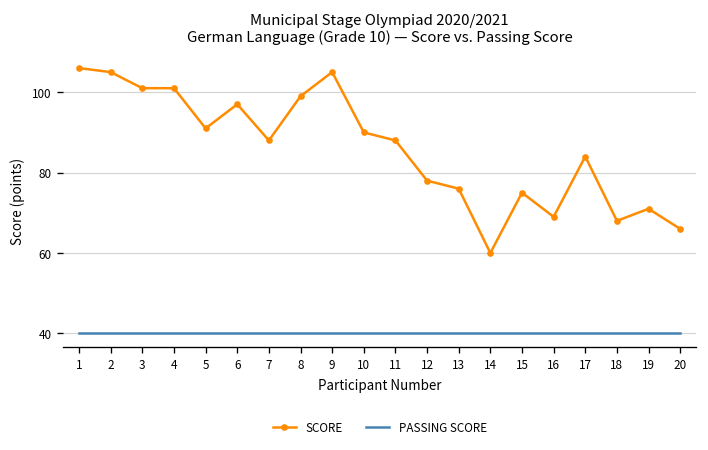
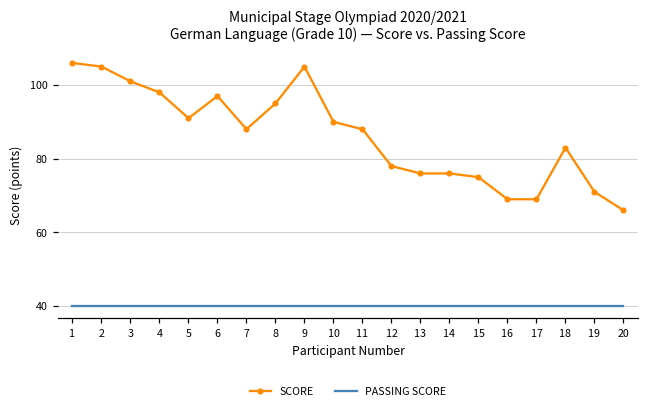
  {
    "SCORE": {
      "1": 106,
      "2": 105,
      "3": 101,
-     "4": 101,
+     "4": 98,
      "5": 91,
      "6": 97,
      "7": 88,
-     "8": 99,
+     "8": 95,
      "9": 105,
      "10": 90,
      "11": 88,
      "12": 78,
      "13": 76,
-     "14": 60,
+     "14": 76,
      "15": 75,
      "16": 69,
-     "17": 84,
-     "18": 68,
+     "17": 69,
+     "18": 83,
      "19": 71,
      "20": 66
    },
    "PASSING SCORE": {
      "1": 40,
      "2": 40,
      "3": 40,
      "4": 40,
      "5": 40,
      "6": 40,
      "7": 40,
      "8": 40,
      "9": 40,
      "10": 40,
      "11": 40,
      "12": 40,
      "13": 40,
      "14": 40,
      "15": 40,
      "16": 40,
      "17": 40,
      "18": 40,
      "19": 40,
      "20": 40
    }
  }
